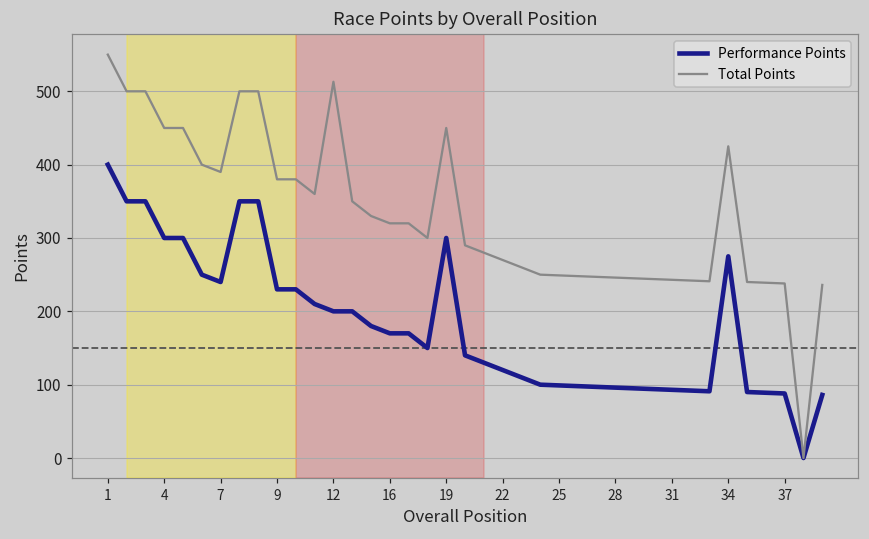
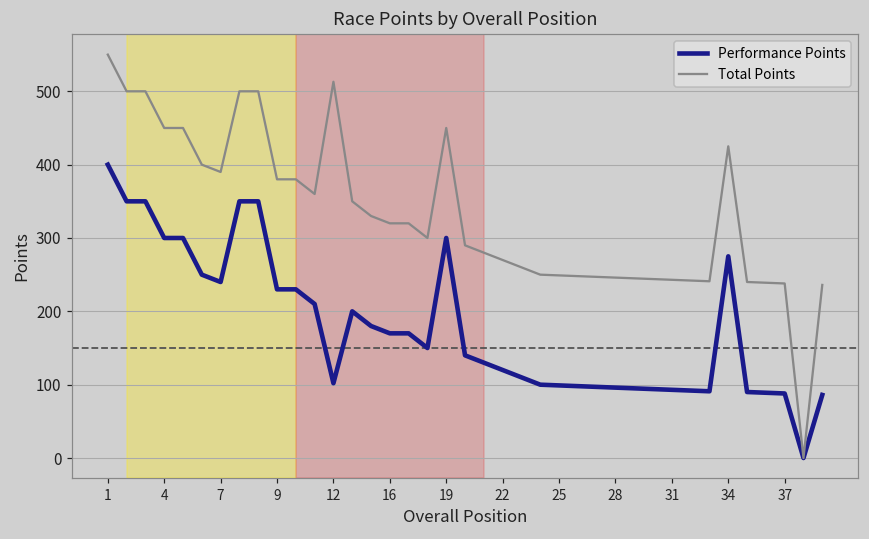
  {
    "Performance Points": {
      "9": 230,
-     "12": 200
+     "12": 100
    },
    "Total Points": {
      "9": 380,
      "12": 510
    }
  }
